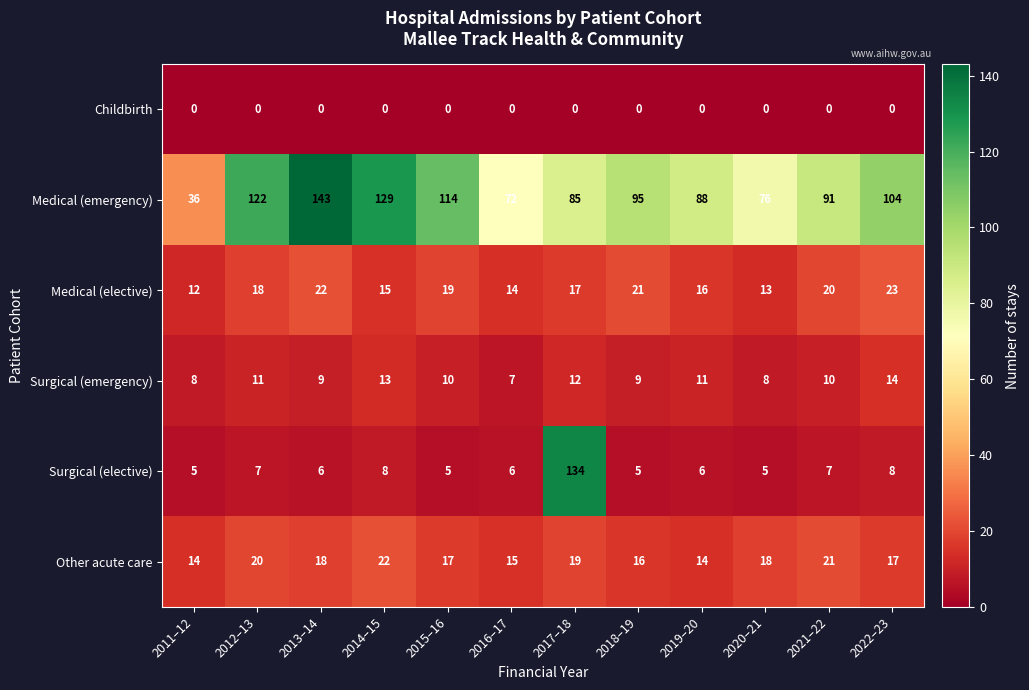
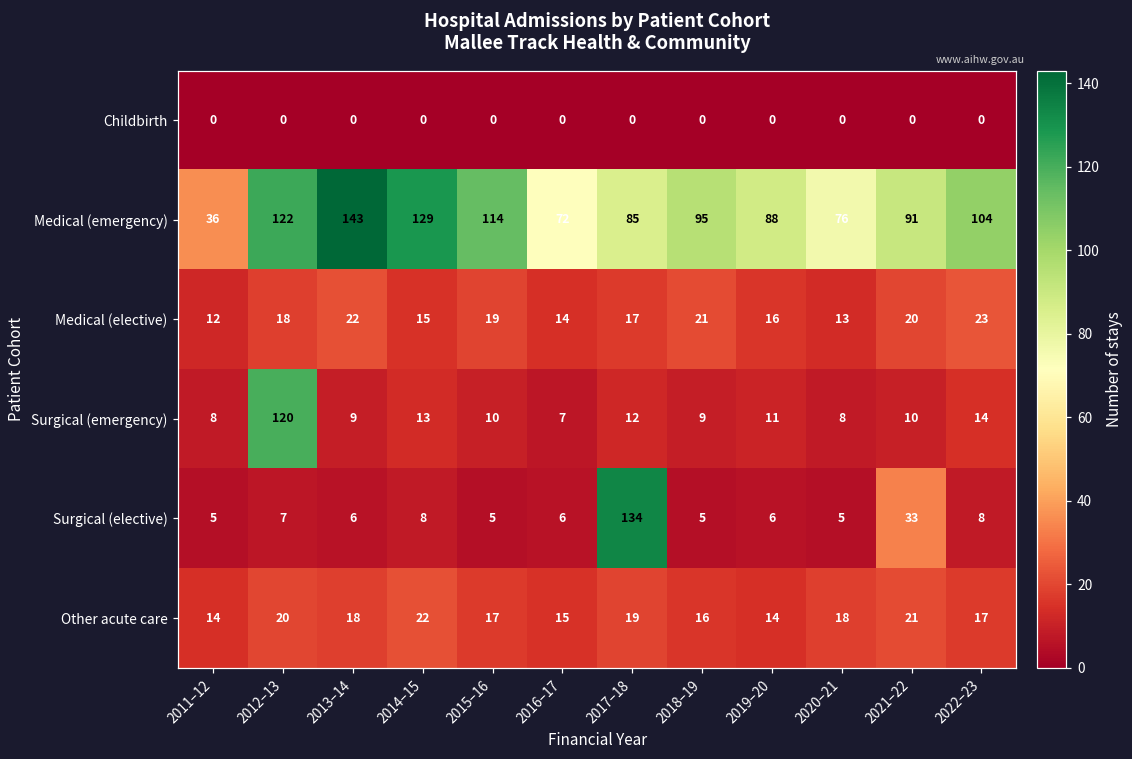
  {
    "Childbirth": {
      "2011–12": 0,
      "2012–13": 0,
      "2013–14": 0,
      "2014–15": 0,
      "2015–16": 0,
      "2016–17": 0,
      "2017–18": 0,
      "2018–19": 0,
      "2019–20": 0,
      "2020–21": 0,
      "2021–22": 0,
      "2022–23": 0
    },
    "Medical (emergency)": {
      "2011–12": 36,
      "2012–13": 122,
      "2013–14": 143,
      "2014–15": 129,
      "2015–16": 114,
      "2016–17": 72,
      "2017–18": 85,
      "2018–19": 95,
      "2019–20": 88,
      "2020–21": 76,
      "2021–22": 91,
      "2022–23": 104
    },
    "Medical (elective)": {
      "2011–12": 12,
      "2012–13": 18,
      "2013–14": 22,
      "2014–15": 15,
      "2015–16": 19,
      "2016–17": 14,
      "2017–18": 17,
      "2018–19": 21,
      "2019–20": 16,
      "2020–21": 13,
      "2021–22": 20,
      "2022–23": 23
    },
    "Surgical (emergency)": {
      "2011–12": 8,
-     "2012–13": 11,
+     "2012–13": 120,
      "2013–14": 9,
      "2014–15": 13,
      "2015–16": 10,
      "2016–17": 7,
      "2017–18": 12,
      "2018–19": 9,
      "2019–20": 11,
      "2020–21": 8,
      "2021–22": 10,
      "2022–23": 14
    },
    "Surgical (elective)": {
      "2011–12": 5,
      "2012–13": 7,
      "2013–14": 6,
      "2014–15": 8,
      "2015–16": 5,
      "2016–17": 6,
      "2017–18": 134,
      "2018–19": 5,
      "2019–20": 6,
      "2020–21": 5,
-     "2021–22": 7,
+     "2021–22": 33,
      "2022–23": 8
    },
    "Other acute care": {
      "2011–12": 14,
      "2012–13": 20,
      "2013–14": 18,
      "2014–15": 22,
      "2015–16": 17,
      "2016–17": 15,
      "2017–18": 19,
      "2018–19": 16,
      "2019–20": 14,
      "2020–21": 18,
      "2021–22": 21,
      "2022–23": 17
    }
  }
